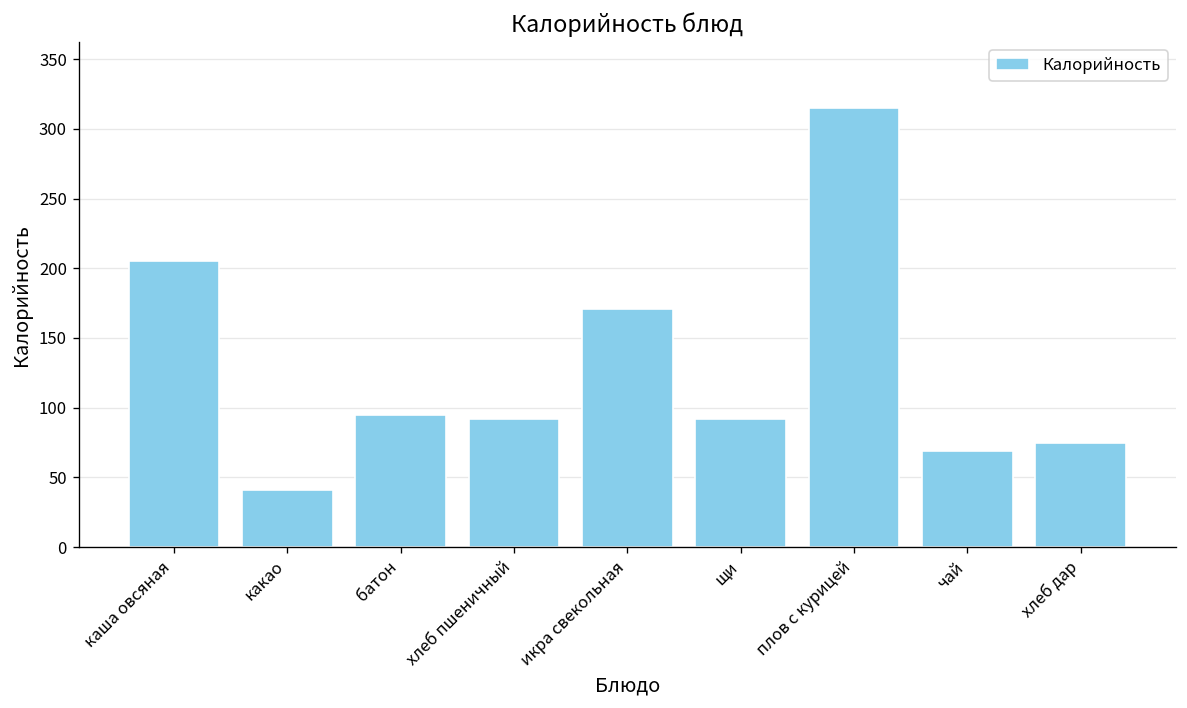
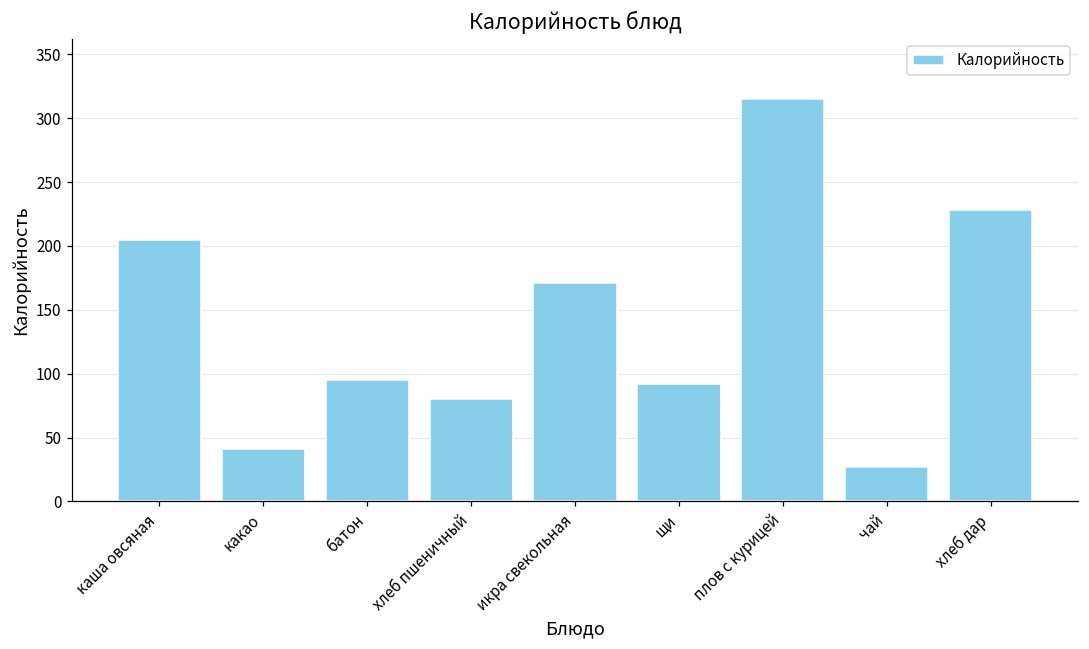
  {
    "каша овсяная": 205,
    "какао": 41,
    "батон": 95,
-   "хлеб пшеничный": 92,
+   "хлеб пшеничный": 80,
    "икра свекольная": 171,
    "щи": 92,
    "плов с курицей": 315,
-   "чай": 69,
-   "хлеб дар": 75
+   "чай": 27,
+   "хлеб дар": 228
  }
